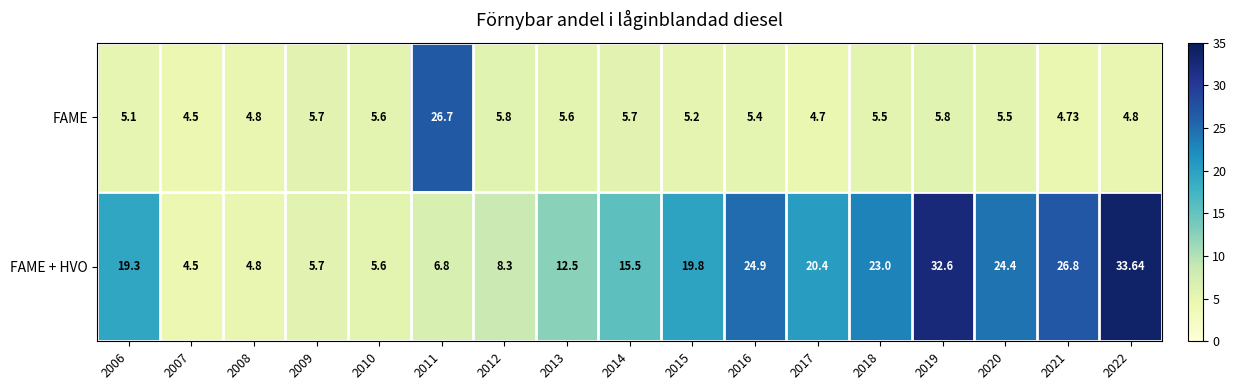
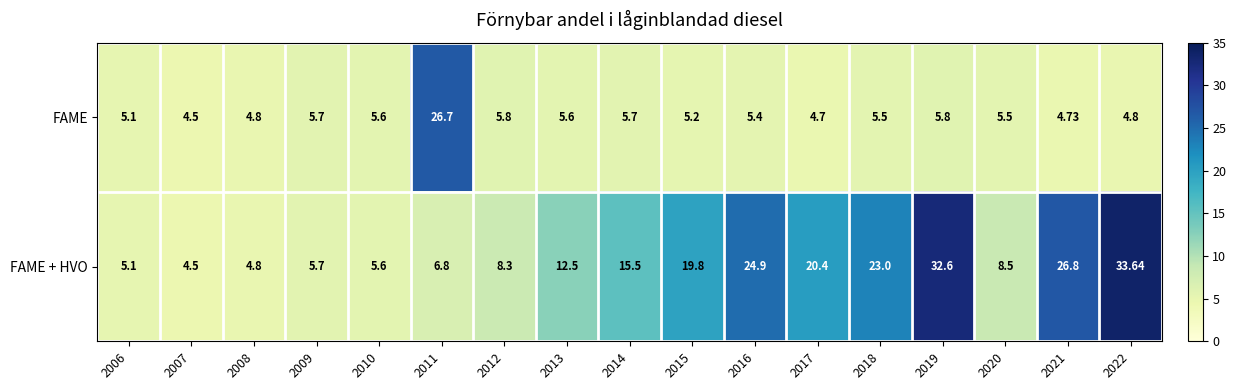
  {
    "FAME": {
      "2006": 5.1,
      "2007": 4.5,
      "2008": 4.8,
      "2009": 5.7,
      "2010": 5.6,
      "2011": 26.7,
      "2012": 5.8,
      "2013": 5.6,
      "2014": 5.7,
      "2015": 5.2,
      "2016": 5.4,
      "2017": 4.7,
      "2018": 5.5,
      "2019": 5.8,
      "2020": 5.5,
      "2021": 4.73,
      "2022": 4.8
    },
    "FAME + HVO": {
-     "2006": 19.3,
+     "2006": 5.1,
      "2007": 4.5,
      "2008": 4.8,
      "2009": 5.7,
      "2010": 5.6,
      "2011": 6.8,
      "2012": 8.3,
      "2013": 12.5,
      "2014": 15.5,
      "2015": 19.8,
      "2016": 24.9,
      "2017": 20.4,
      "2018": 23.0,
      "2019": 32.6,
-     "2020": 24.4,
+     "2020": 8.5,
      "2021": 26.8,
      "2022": 33.64
    }
  }
